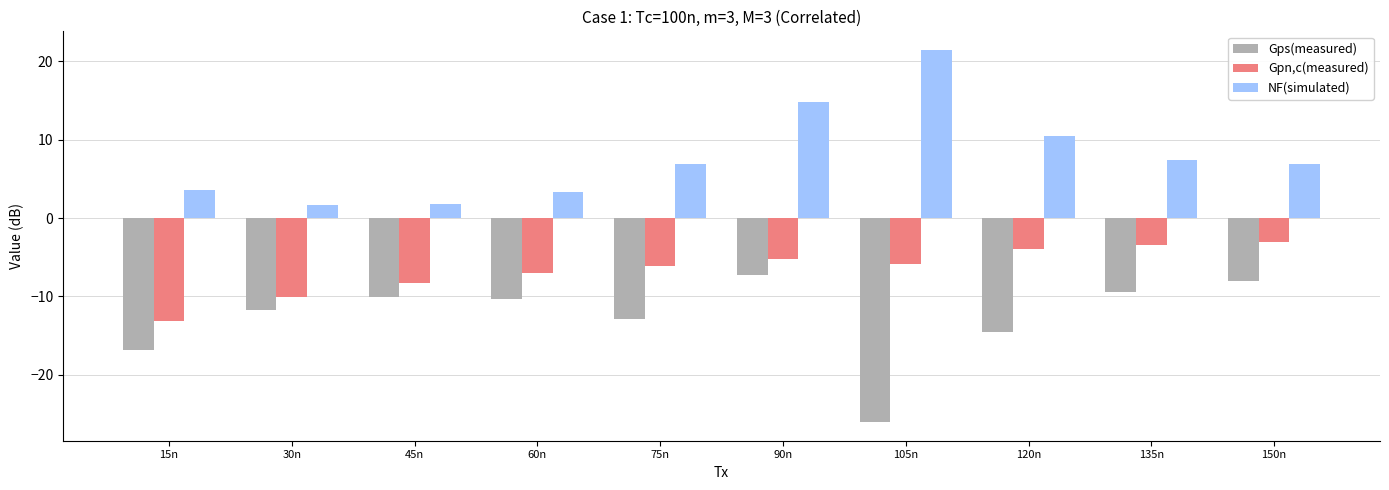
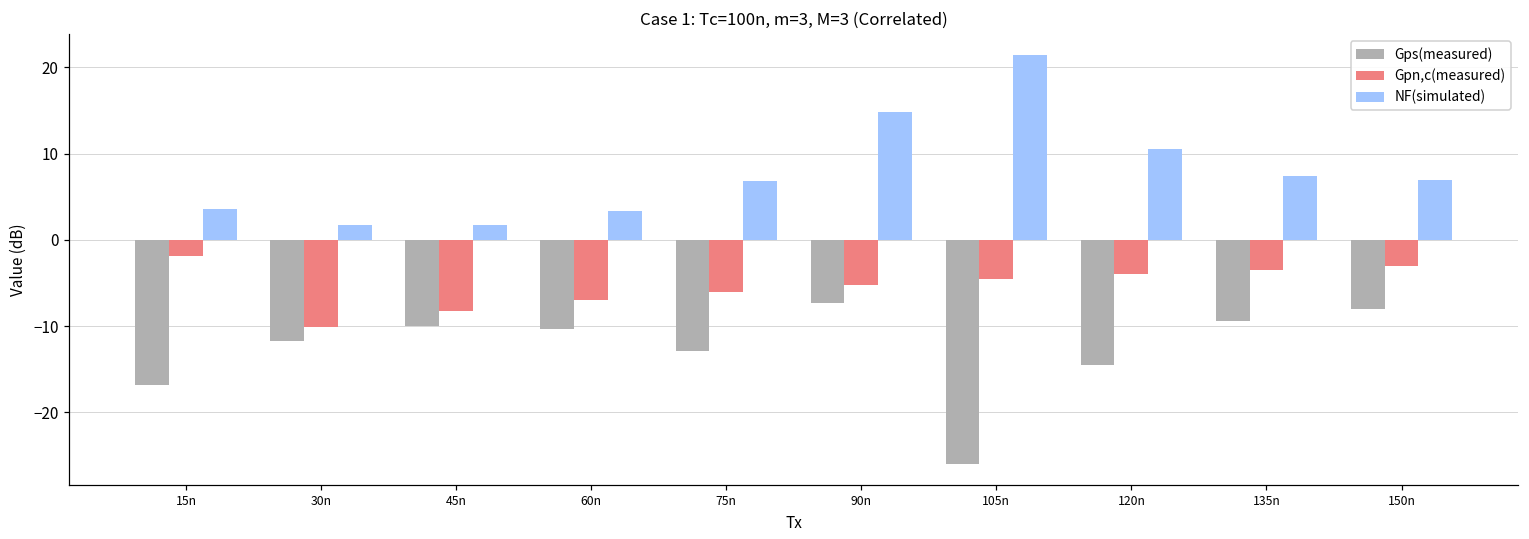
  {
    "Gps(measured)": {
      "15n": -17,
      "30n": -12,
      "45n": -10,
      "60n": -10,
      "75n": -13,
      "90n": -7,
      "105n": -26,
      "120n": -15,
      "135n": -9,
      "150n": -8
    },
    "Gpn,c(measured)": {
-     "15n": -13,
+     "15n": -2,
      "30n": -10,
      "45n": -8,
      "60n": -7,
      "75n": -6,
      "90n": -5,
-     "105n": -6,
+     "105n": -5,
      "120n": -4,
      "135n": -3,
      "150n": -3
    },
    "NF(simulated)": {
      "15n": 4,
      "30n": 2,
      "45n": 2,
      "60n": 3,
      "75n": 7,
      "90n": 15,
      "105n": 21,
      "120n": 11,
      "135n": 7,
      "150n": 7
    }
  }
